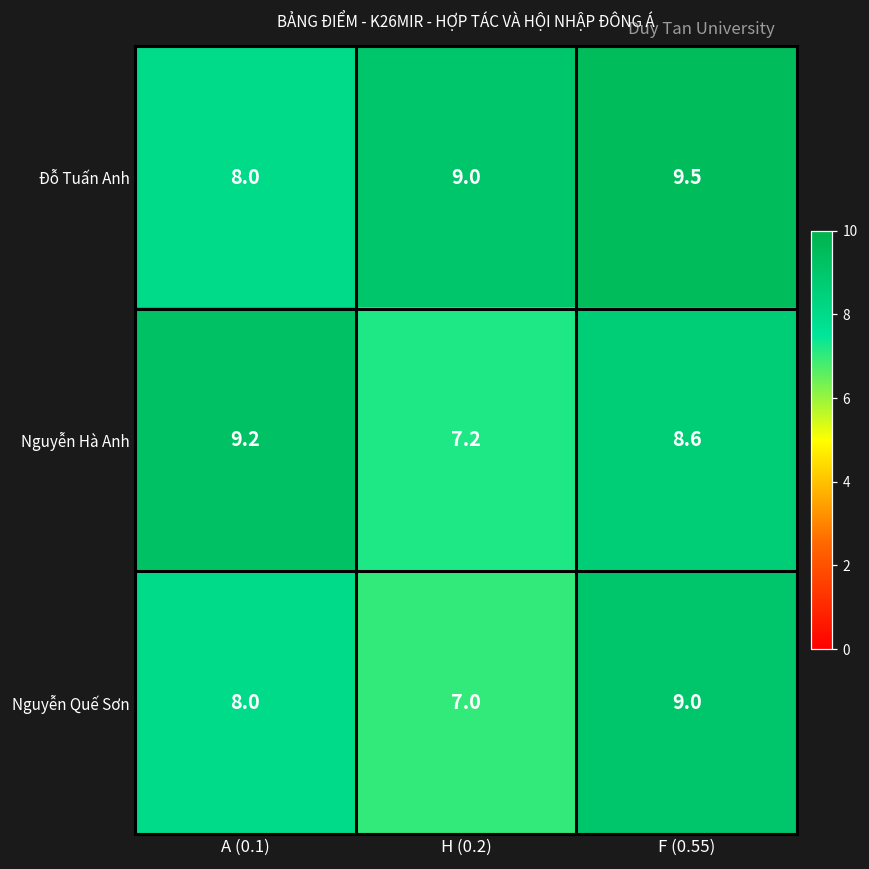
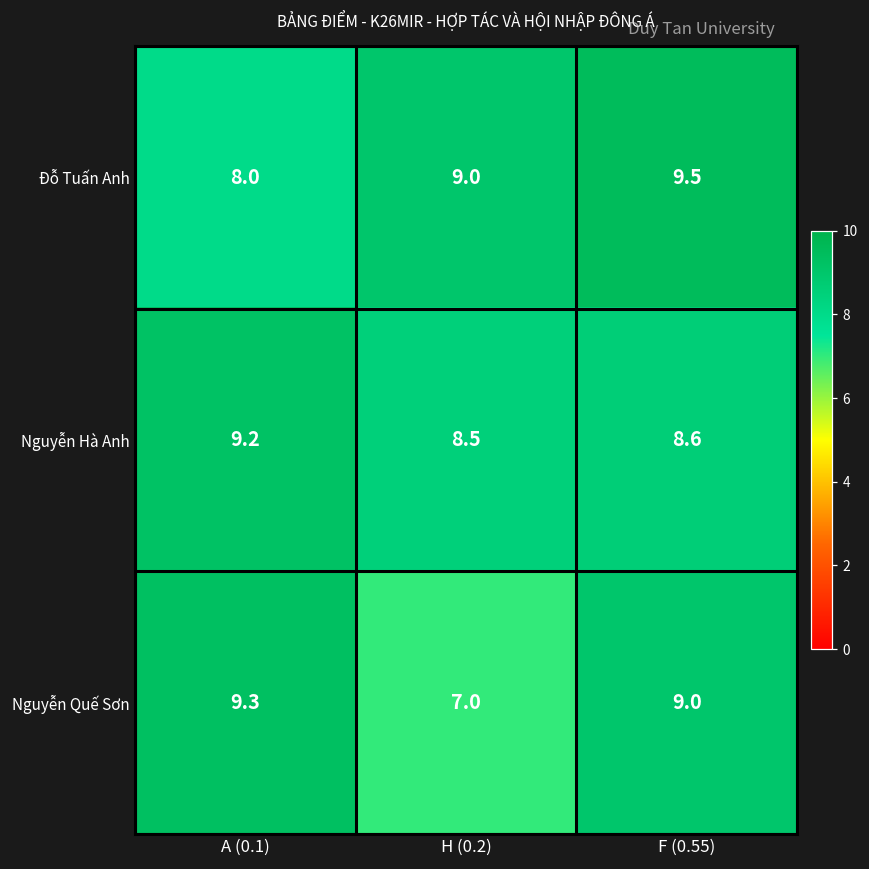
  {
    "Đỗ Tuấn Anh": {
      "A (0.1)": 8.0,
      "H (0.2)": 9.0,
      "F (0.55)": 9.5
    },
    "Nguyễn Hà Anh": {
      "A (0.1)": 9.2,
-     "H (0.2)": 7.2,
+     "H (0.2)": 8.5,
      "F (0.55)": 8.6
    },
    "Nguyễn Quế Sơn": {
-     "A (0.1)": 8.0,
+     "A (0.1)": 9.3,
      "H (0.2)": 7.0,
      "F (0.55)": 9.0
    }
  }
